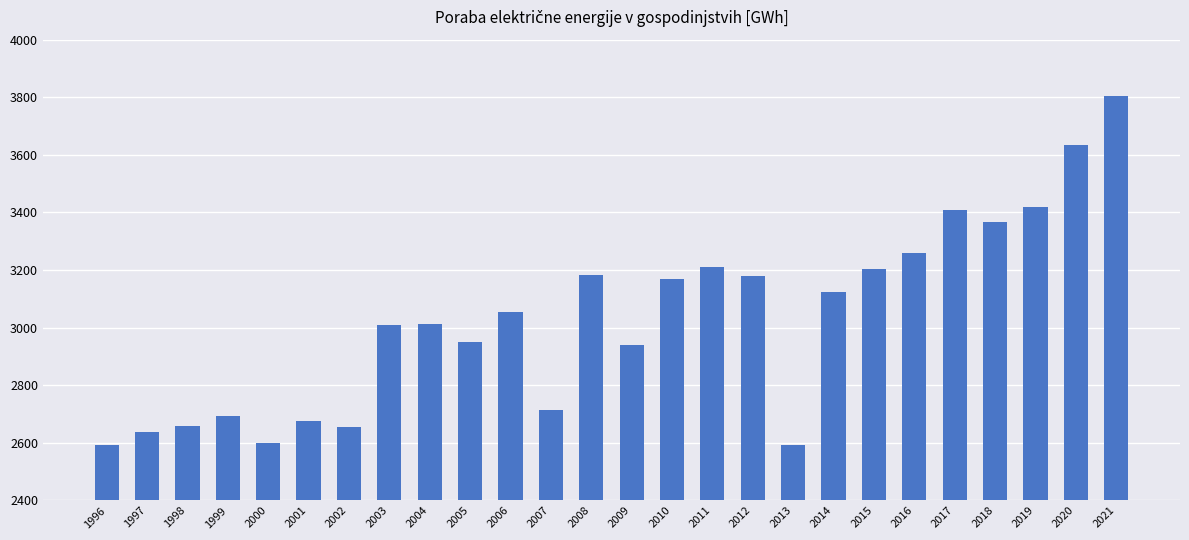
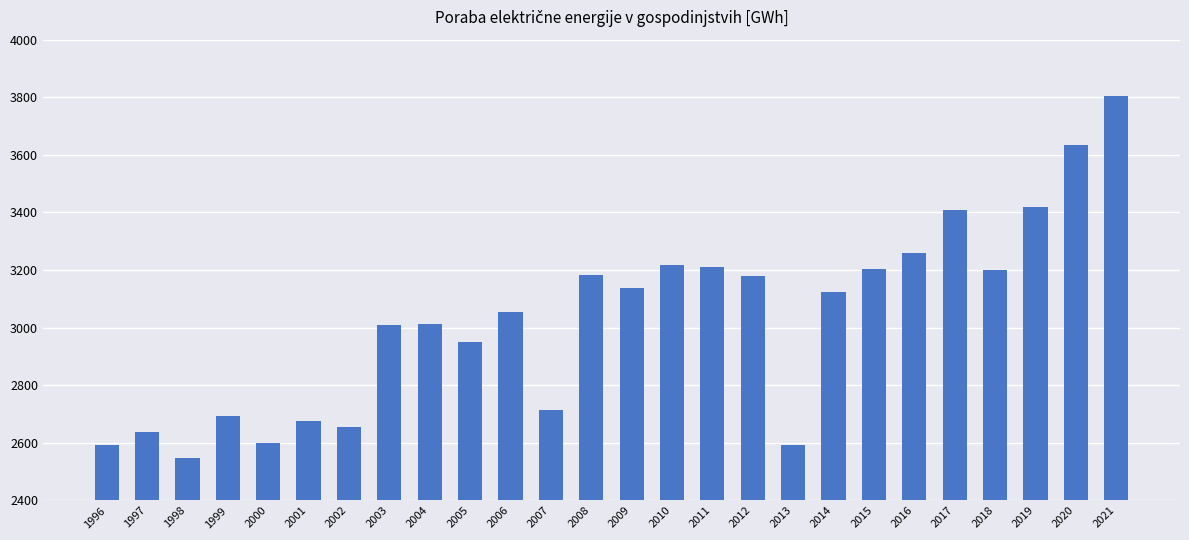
  {
    "1996": 2590,
    "1997": 2640,
-   "1998": 2660,
+   "1998": 2550,
    "1999": 2690,
    "2000": 2600,
    "2001": 2680,
    "2002": 2660,
    "2003": 3010,
    "2004": 3010,
    "2005": 2950,
    "2006": 3060,
    "2007": 2710,
    "2008": 3180,
-   "2009": 2940,
-   "2010": 3170,
+   "2009": 3140,
+   "2010": 3220,
    "2011": 3210,
    "2012": 3180,
    "2013": 2590,
    "2014": 3130,
    "2015": 3210,
    "2016": 3260,
    "2017": 3410,
-   "2018": 3370,
+   "2018": 3200,
    "2019": 3420,
    "2020": 3630,
    "2021": 3800
  }
